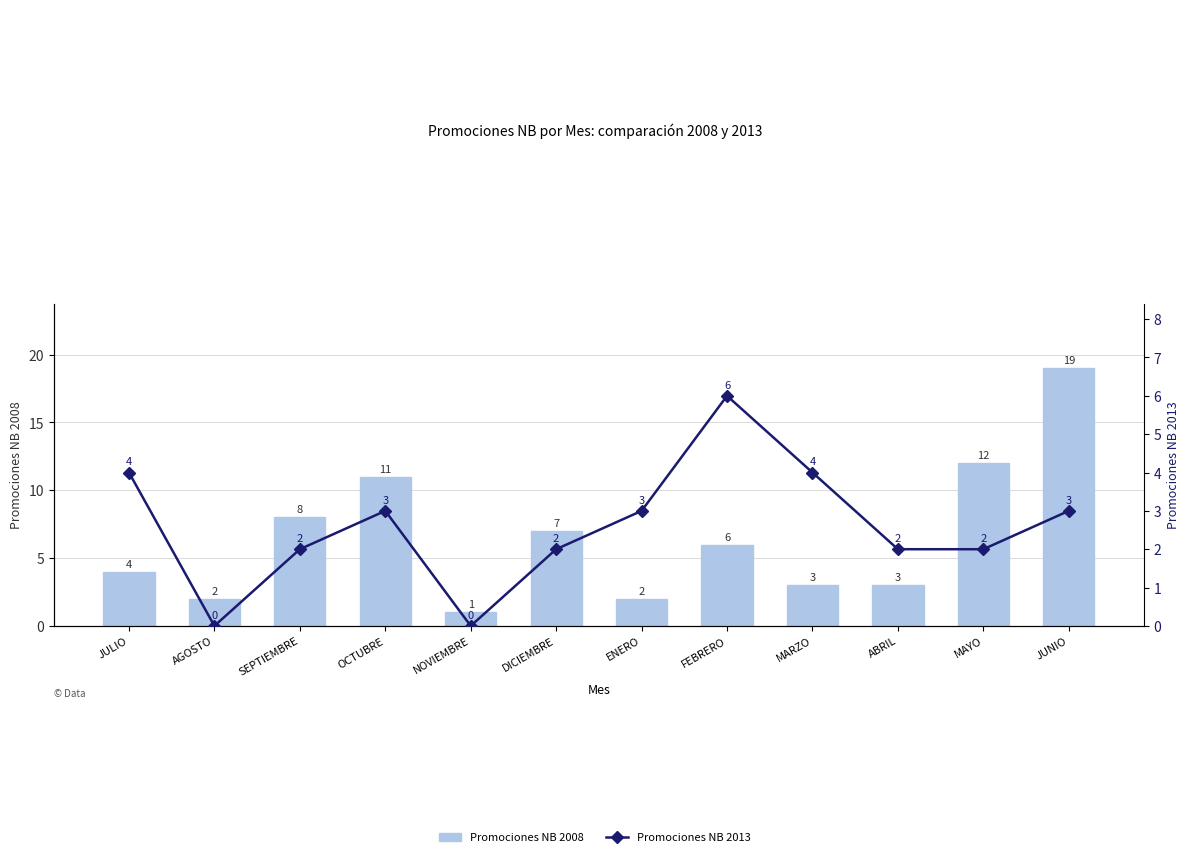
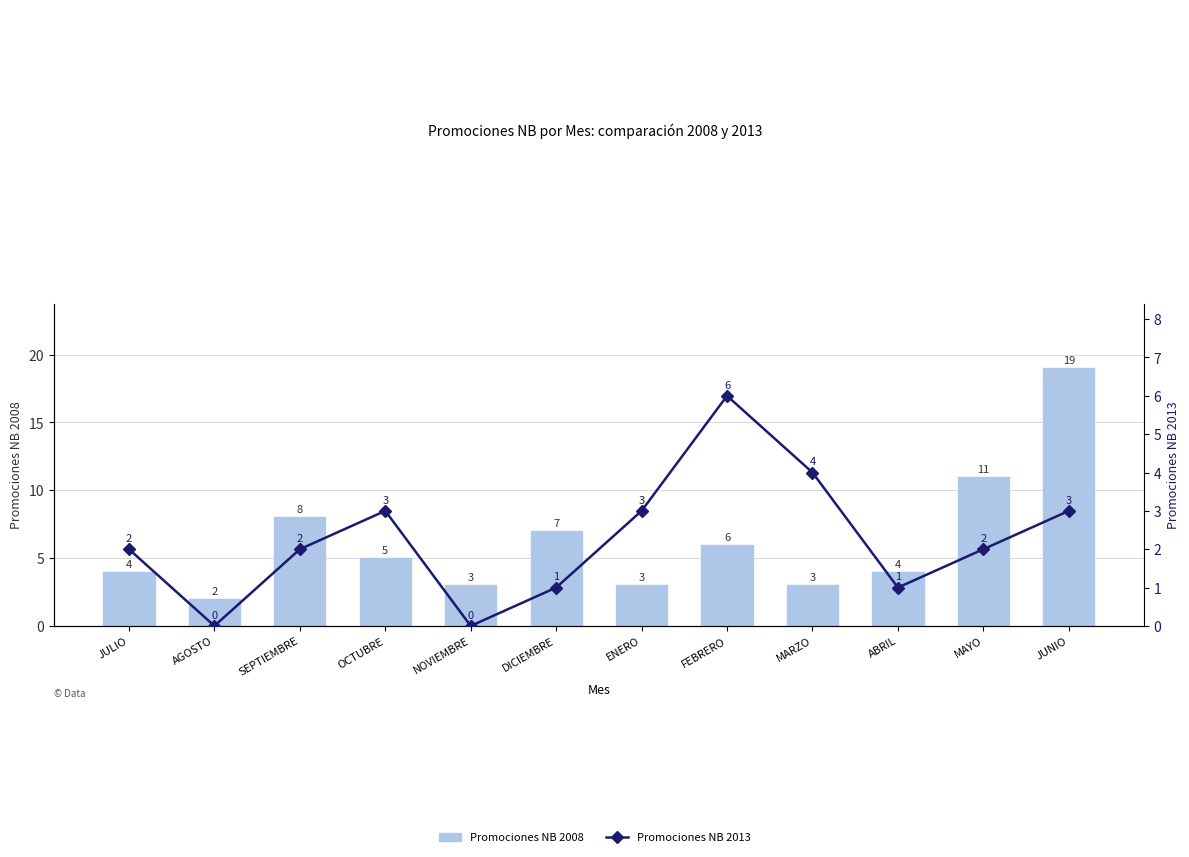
  {
    "Promociones NB 2008": {
      "JULIO": 4,
      "AGOSTO": 2,
      "SEPTIEMBRE": 8,
-     "OCTUBRE": 11,
-     "NOVIEMBRE": 1,
+     "OCTUBRE": 5,
+     "NOVIEMBRE": 3,
      "DICIEMBRE": 7,
-     "ENERO": 2,
+     "ENERO": 3,
      "FEBRERO": 6,
      "MARZO": 3,
-     "ABRIL": 3,
-     "MAYO": 12,
+     "ABRIL": 4,
+     "MAYO": 11,
      "JUNIO": 19
    },
    "Promociones NB 2013": {
-     "JULIO": 4,
+     "JULIO": 2,
      "AGOSTO": 0,
      "SEPTIEMBRE": 2,
      "OCTUBRE": 3,
      "NOVIEMBRE": 0,
-     "DICIEMBRE": 2,
+     "DICIEMBRE": 1,
      "ENERO": 3,
      "FEBRERO": 6,
      "MARZO": 4,
-     "ABRIL": 2,
+     "ABRIL": 1,
      "MAYO": 2,
      "JUNIO": 3
    }
  }
